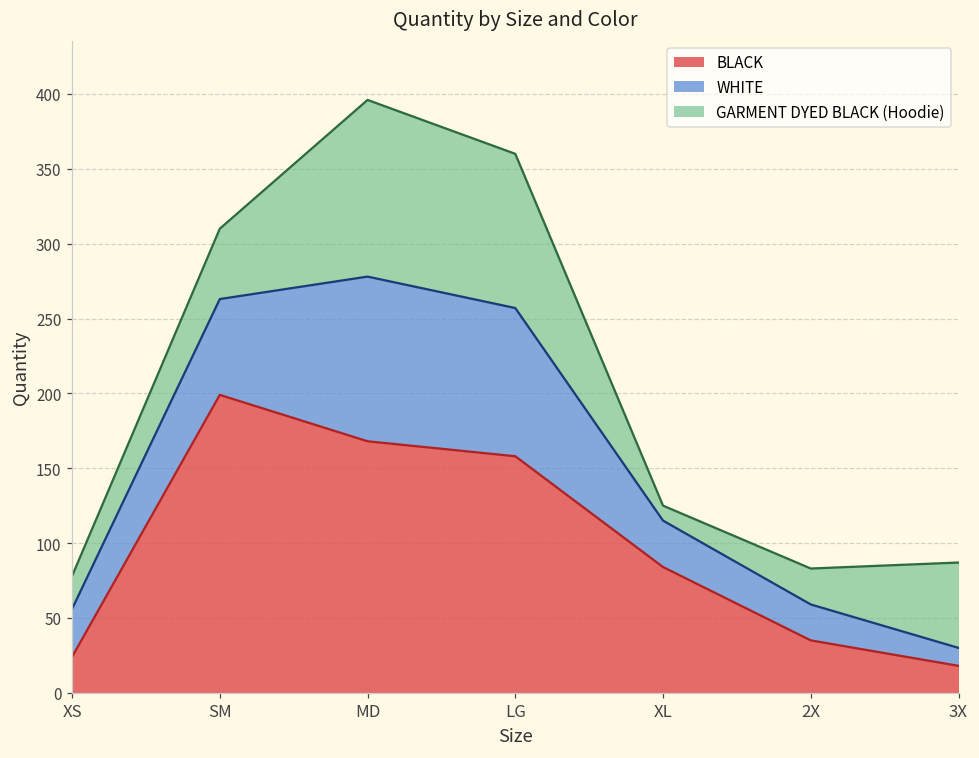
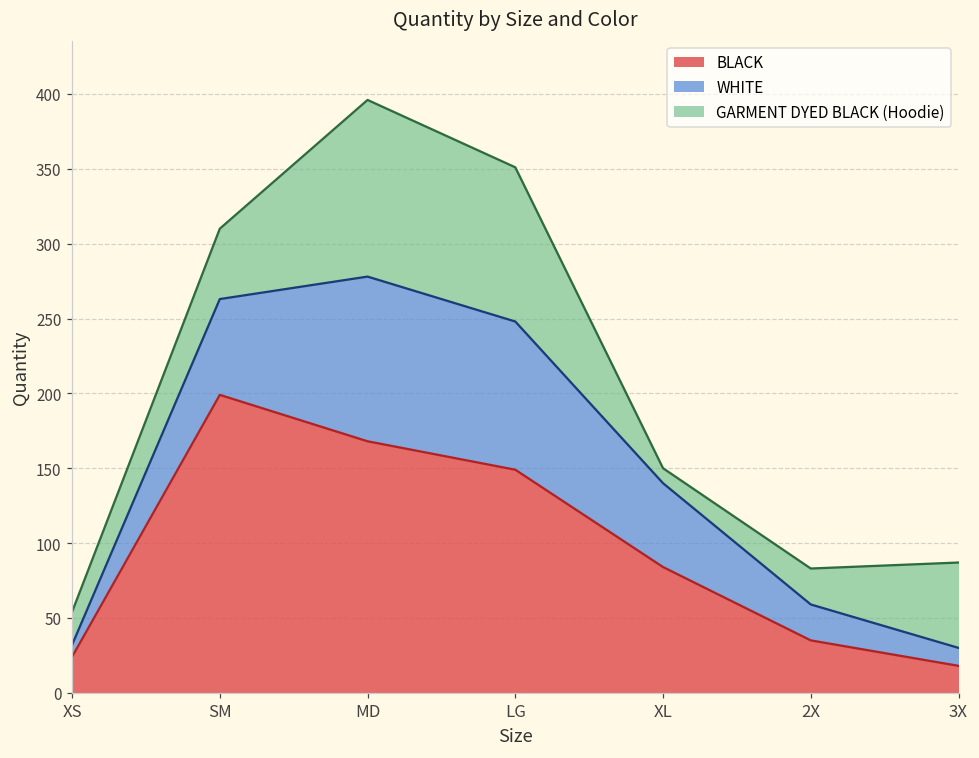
  {
    "BLACK": {
      "XS": 24,
      "SM": 199,
      "MD": 168,
-     "LG": 158,
+     "LG": 149,
      "XL": 84,
      "2X": 35,
      "3X": 18
    },
    "WHITE": {
-     "XS": 32,
+     "XS": 8,
      "SM": 64,
      "MD": 110,
      "LG": 99,
-     "XL": 31,
+     "XL": 56,
      "2X": 24,
      "3X": 12
    },
    "GARMENT DYED BLACK (Hoodie)": {
      "XS": 22,
      "SM": 47,
      "MD": 118,
      "LG": 103,
      "XL": 10,
      "2X": 24,
      "3X": 57
    }
  }
